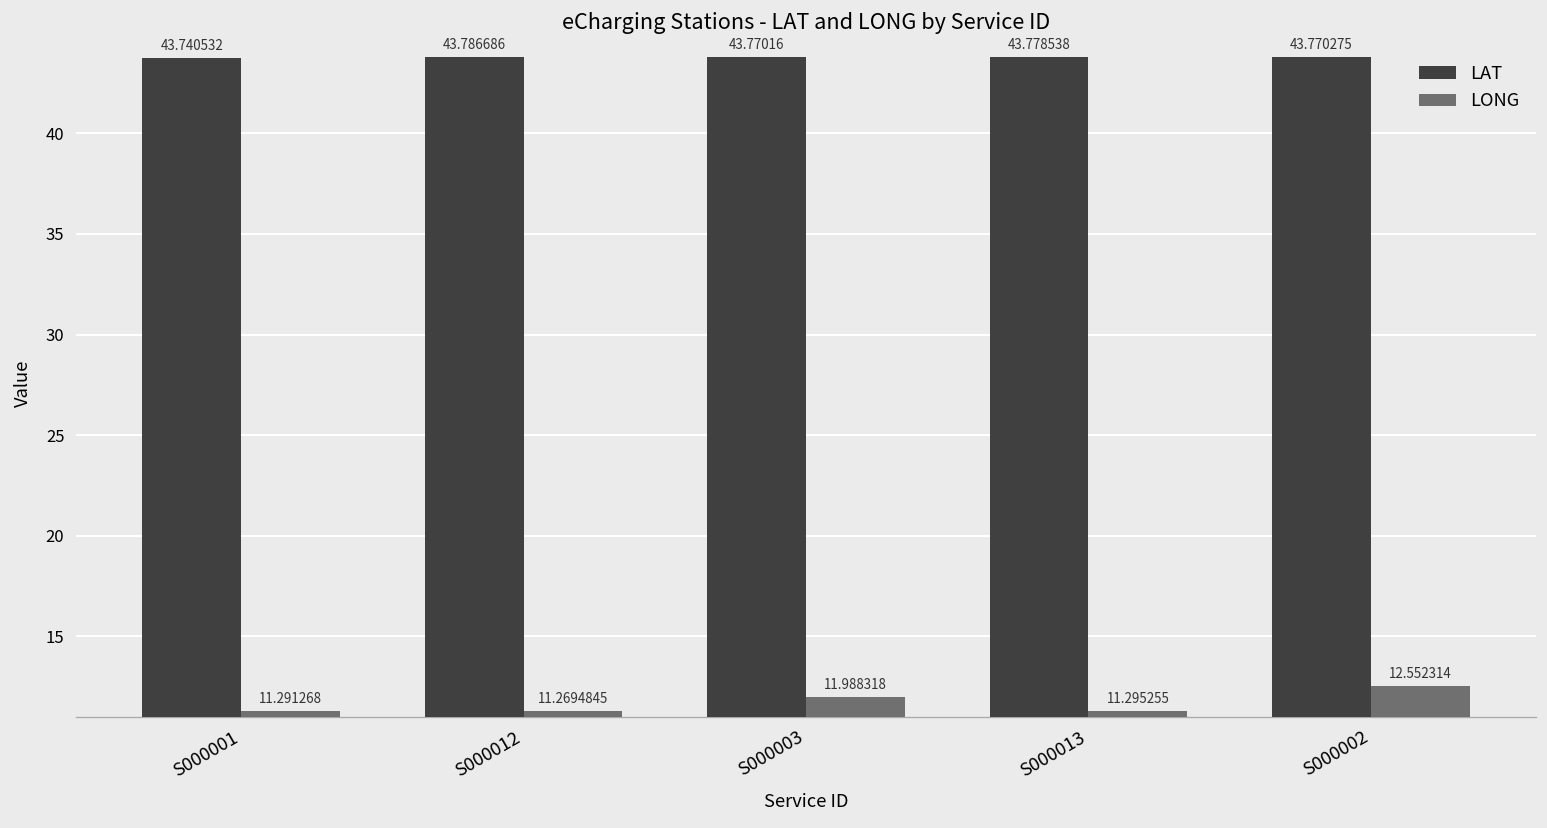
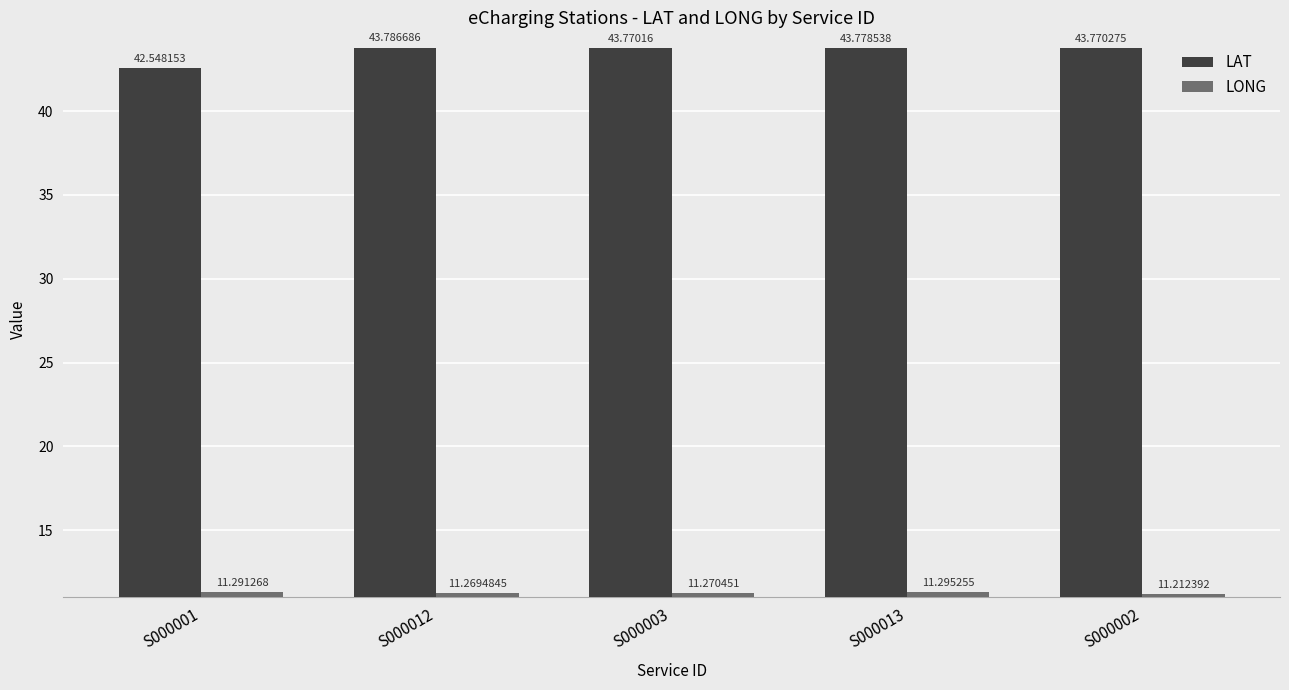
  {
    "LAT": {
-     "S000001": 43.740532,
+     "S000001": 42.548153,
      "S000012": 43.786686,
      "S000003": 43.77016,
      "S000013": 43.778538,
      "S000002": 43.770275
    },
    "LONG": {
      "S000001": 11.291268,
      "S000012": 11.2694845,
-     "S000003": 11.988318,
+     "S000003": 11.270451,
      "S000013": 11.295255,
-     "S000002": 12.552314
+     "S000002": 11.212392
    }
  }
